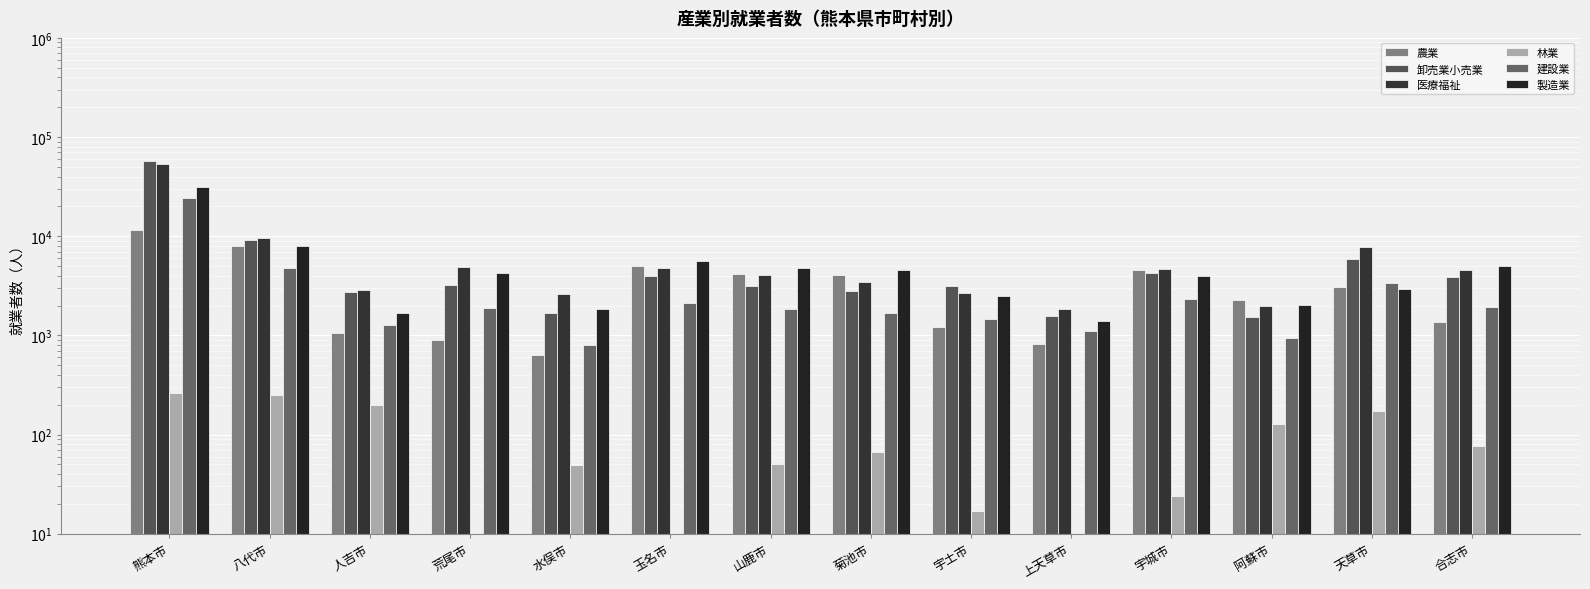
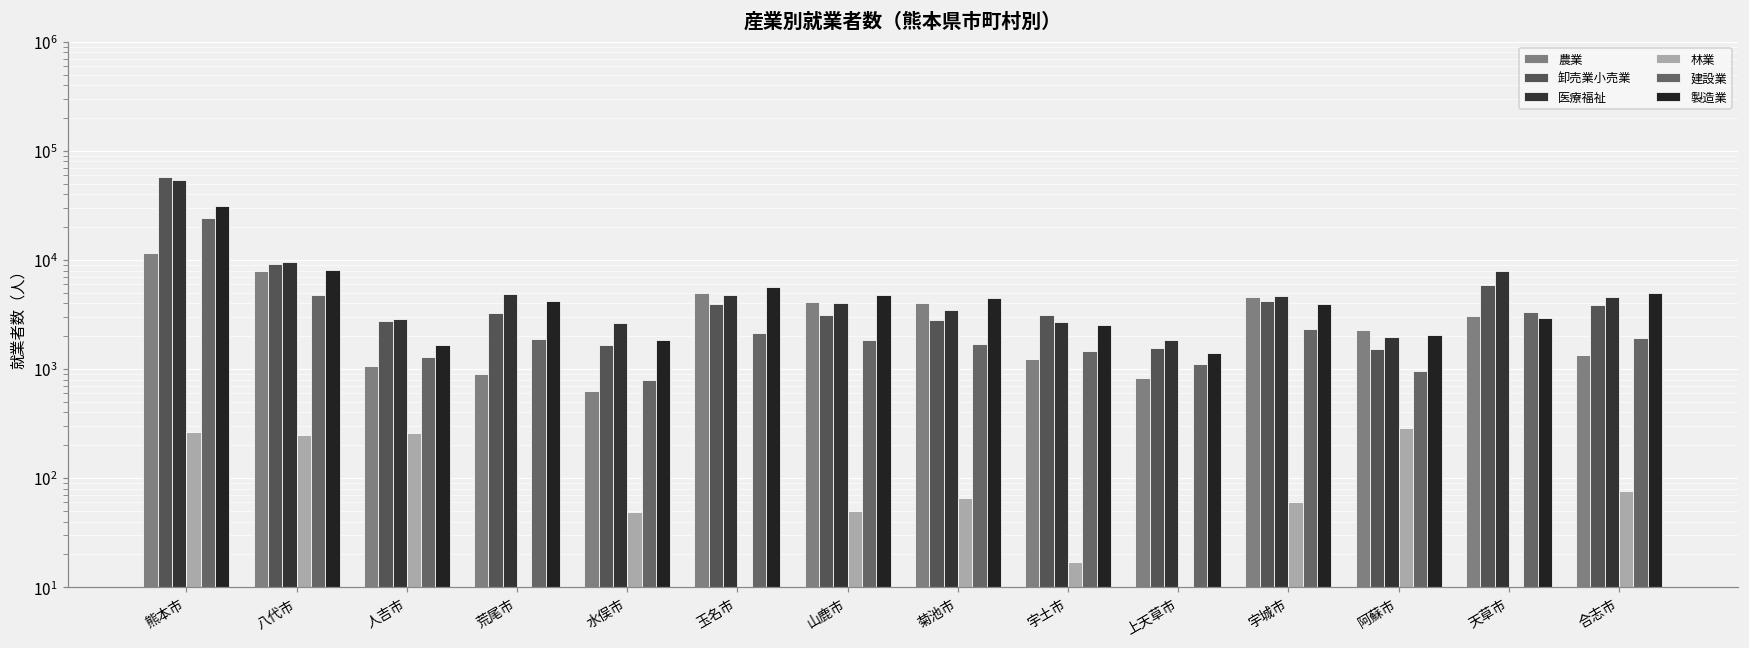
  {
    "林業": {
      "熊本市": 260,
      "八代市": 250,
-     "人吉市": 200,
+     "人吉市": 260,
      "水俣市": 50,
      "山鹿市": 50,
      "菊池市": 70,
      "宇土市": 17,
-     "宇城市": 24,
-     "阿蘇市": 130,
-     "天草市": 170,
+     "宇城市": 60,
+     "阿蘇市": 290,
+     "天草市": 10,
      "合志市": 80
    }
  }
